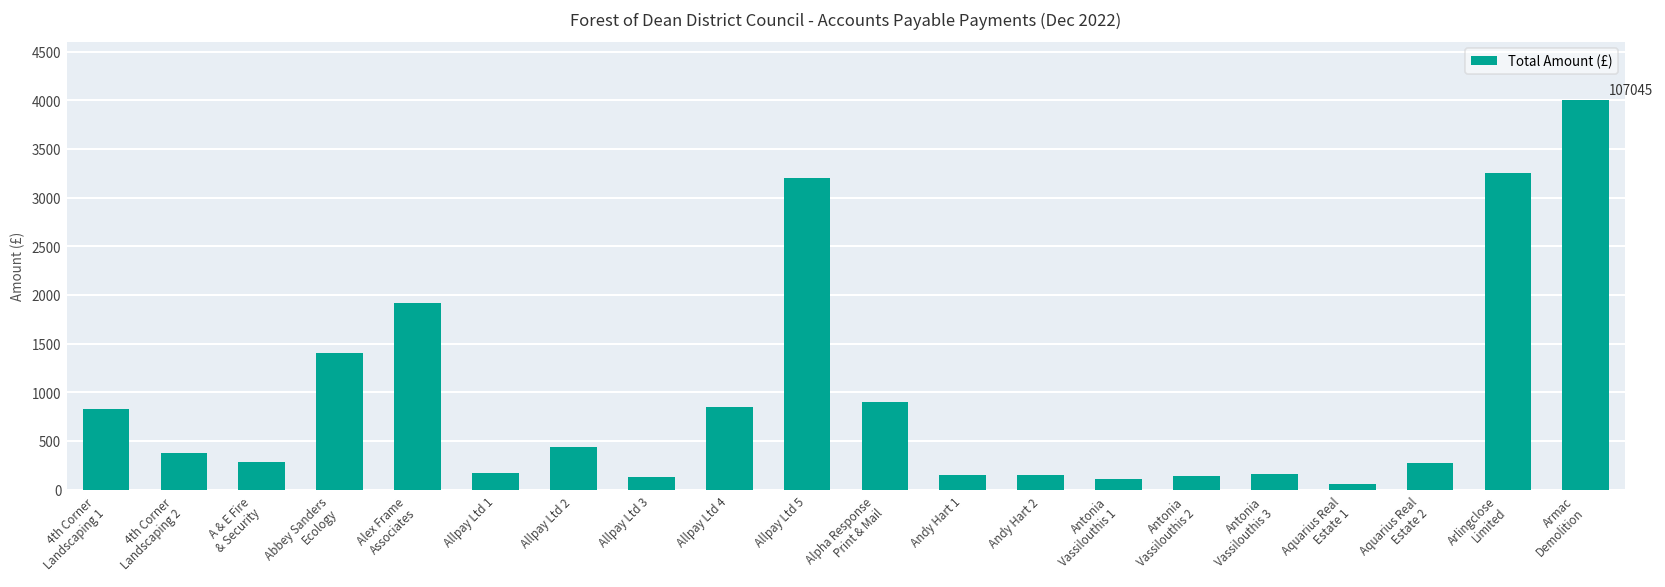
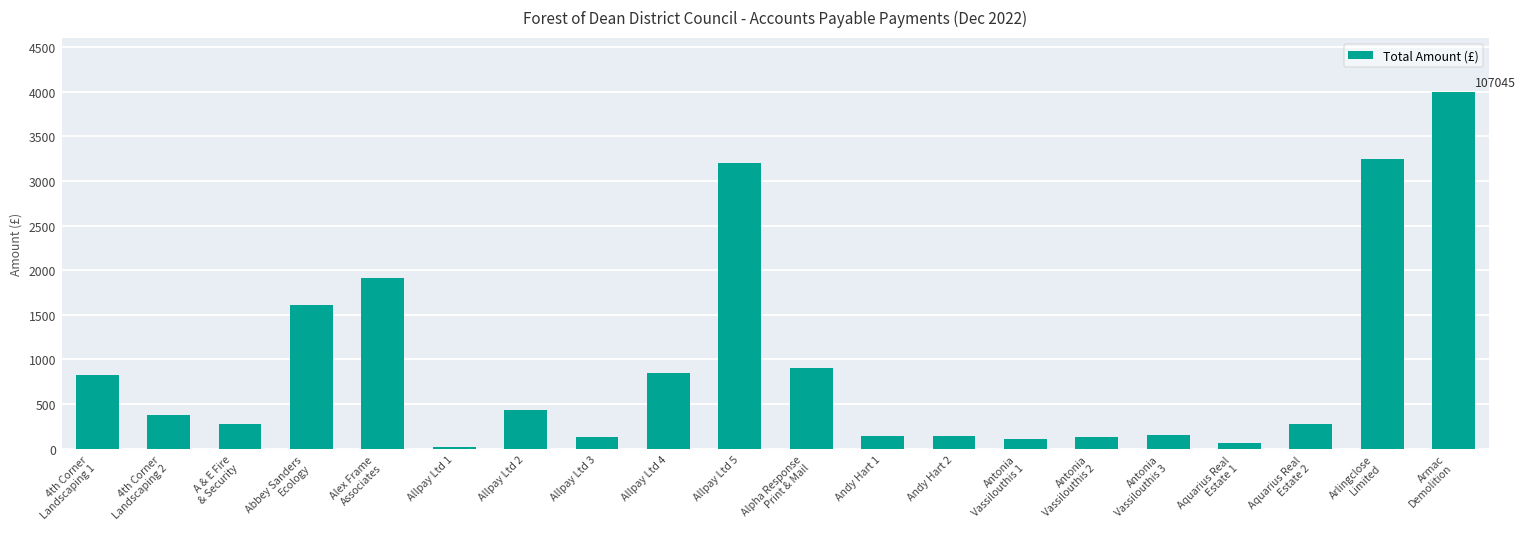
  {
    "4th Corner Landscaping 1": 800,
    "4th Corner Landscaping 2": 400,
    "A & E Fire & Security": 300,
-   "Abbey Sanders Ecology": 1400,
+   "Abbey Sanders Ecology": 1600,
    "Alex Frame Associates": 1900,
-   "Allpay Ltd 1": 200,
+   "Allpay Ltd 1": 0,
    "Allpay Ltd 2": 400,
    "Allpay Ltd 3": 100,
    "Allpay Ltd 4": 800,
    "Allpay Ltd 5": 3200,
    "Alpha Response Print & Mail": 900,
    "Andy Hart 1": 100,
    "Andy Hart 2": 100,
    "Antonia Vassilouthis 1": 100,
    "Antonia Vassilouthis 2": 100,
    "Antonia Vassilouthis 3": 200,
    "Aquarius Real Estate 1": 100,
    "Aquarius Real Estate 2": 300,
    "Arlingclose Limited": 3300
  }
